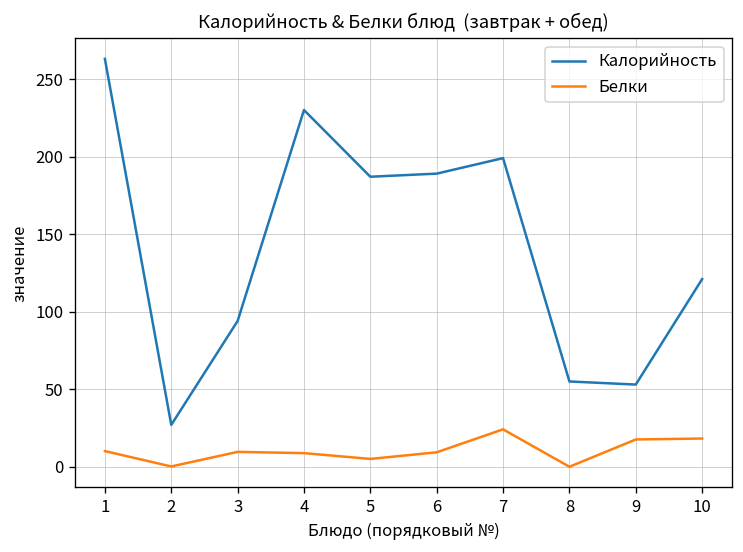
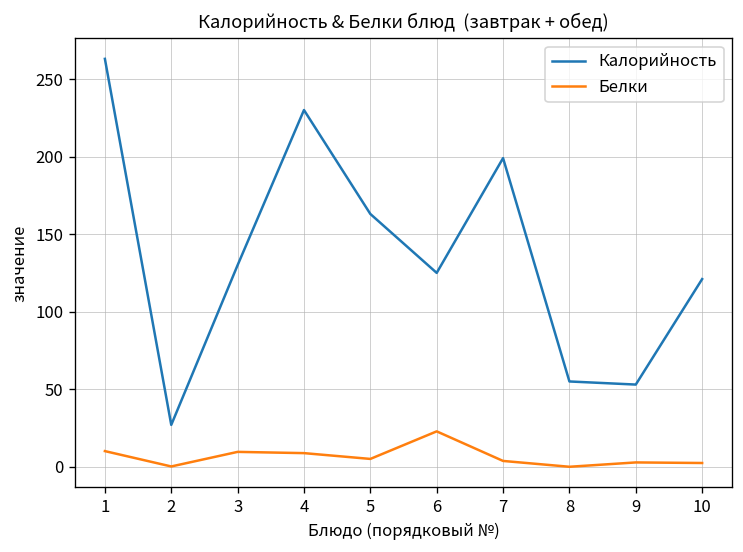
  {
    "Калорийность": {
      "1": 263,
      "2": 27,
-     "3": 94,
+     "3": 130,
      "4": 230,
-     "5": 187,
-     "6": 189,
+     "5": 163,
+     "6": 125,
      "7": 199,
      "8": 55,
      "9": 53,
      "10": 121
    },
    "Белки": {
      "1": 10,
      "2": 0,
      "3": 10,
      "4": 9,
      "5": 5,
-     "6": 9,
-     "7": 24,
+     "6": 23,
+     "7": 4,
      "8": 0,
-     "9": 18,
-     "10": 18
+     "9": 3,
+     "10": 2
    }
  }
